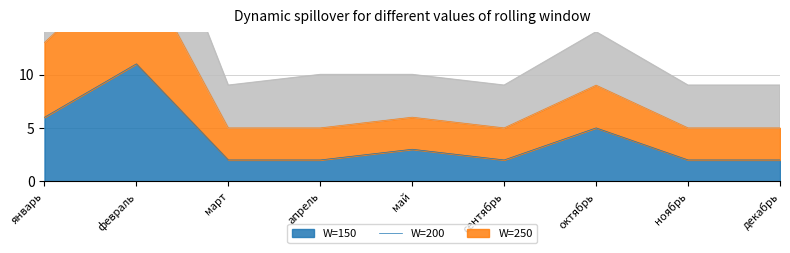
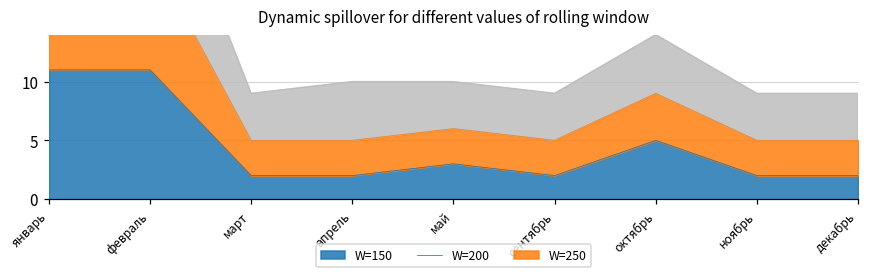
  {
    "W=150": {
-     "январь": 6,
+     "январь": 11,
      "февраль": 11,
      "март": 2,
      "апрель": 2,
      "май": 3,
      "сентябрь": 2,
      "октябрь": 5,
      "ноябрь": 2,
      "декабрь": 2
    }
  }
